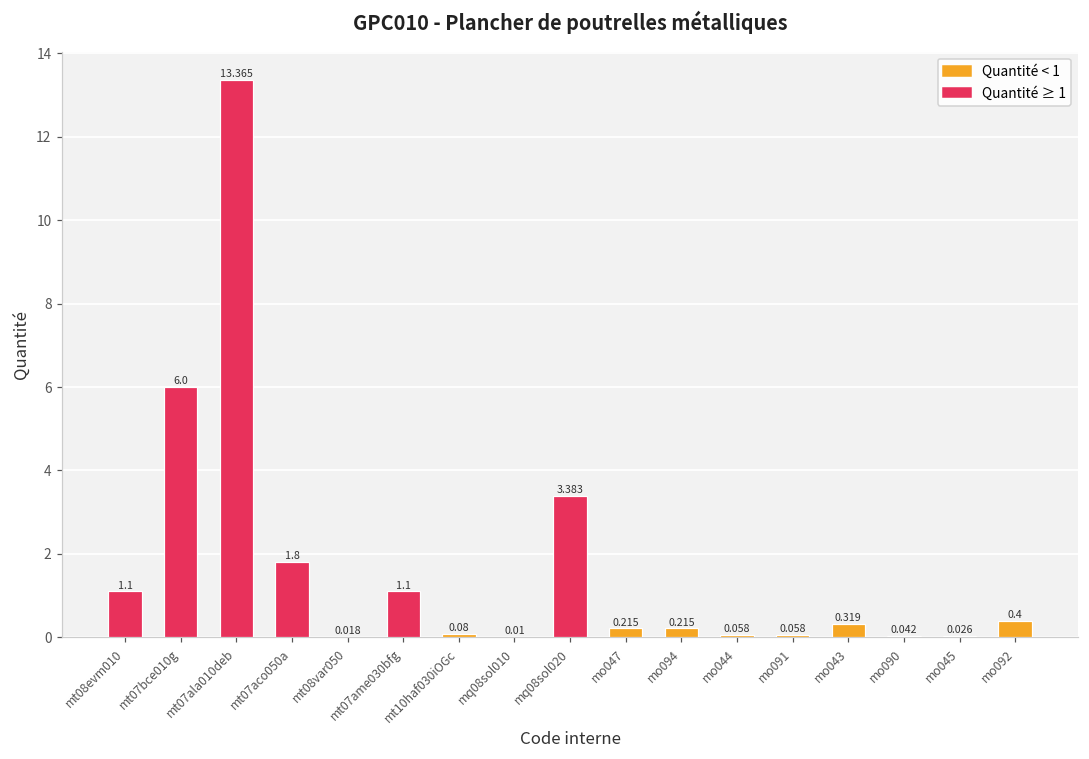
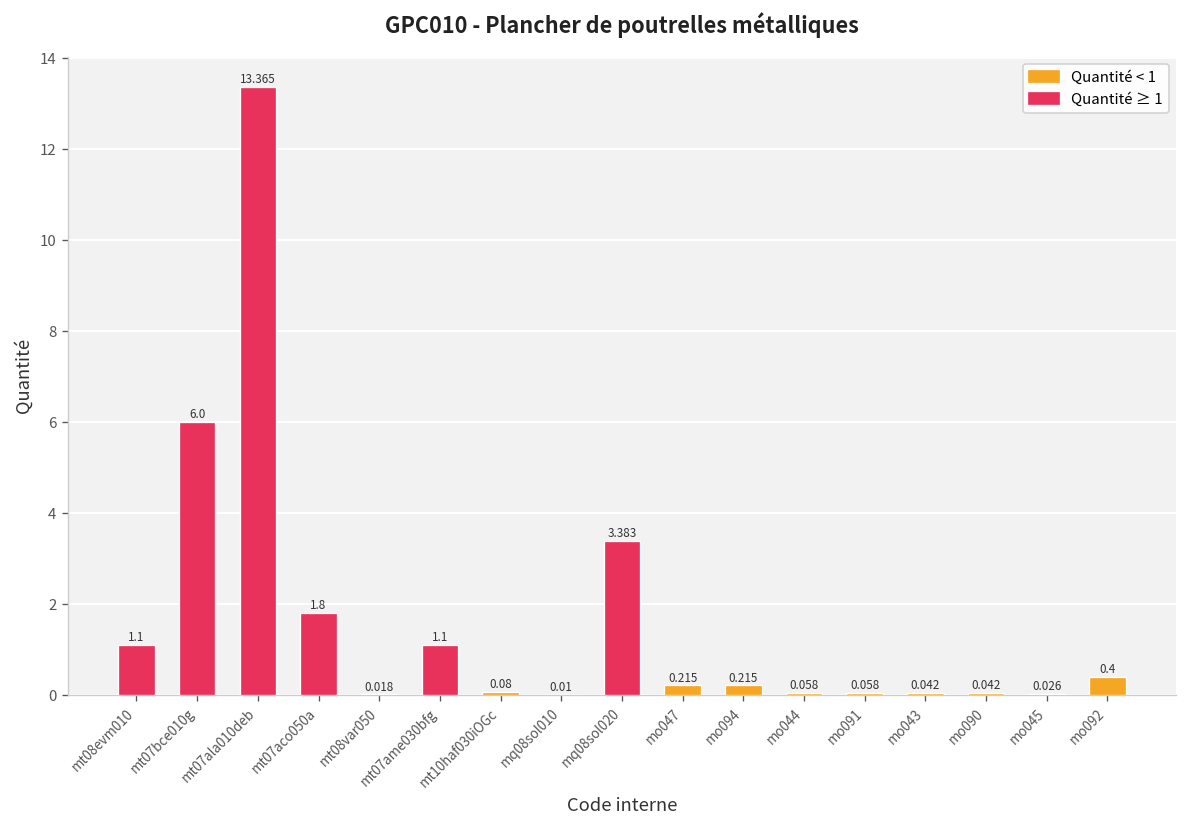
  {
    "mt08evm010": 1.1,
    "mt07bce010g": 6.0,
    "mt07ala010deb": 13.365,
    "mt07aco050a": 1.8,
    "mt08var050": 0.018,
    "mt07ame030bfg": 1.1,
    "mt10haf030iOGc": 0.08,
    "mq08sol010": 0.01,
    "mq08sol020": 3.383,
    "mo047": 0.215,
    "mo094": 0.215,
    "mo044": 0.058,
    "mo091": 0.058,
-   "mo043": 0.319,
+   "mo043": 0.042,
    "mo090": 0.042,
    "mo045": 0.026,
    "mo092": 0.4
  }
